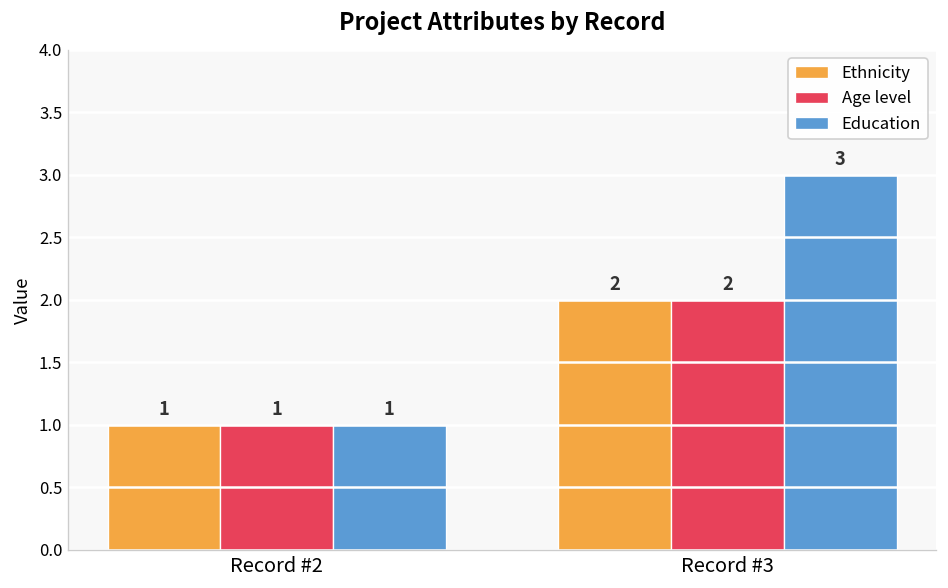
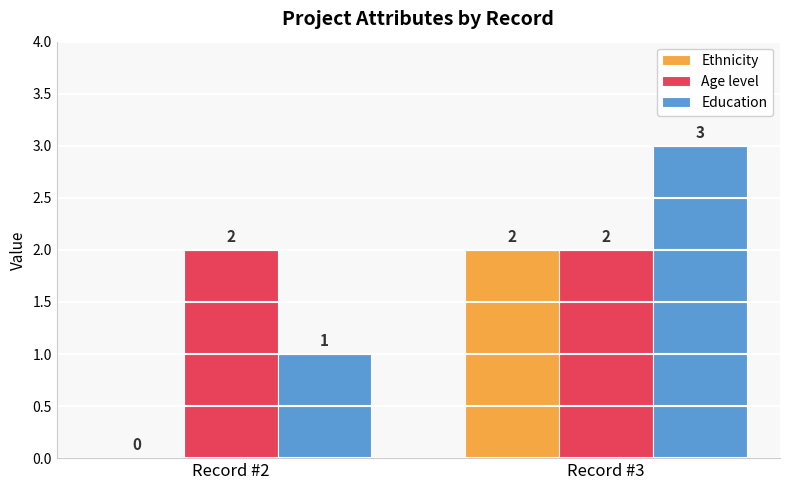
  {
    "Ethnicity": {
-     "Record #2": 1,
+     "Record #2": 0,
      "Record #3": 2
    },
    "Age level": {
-     "Record #2": 1,
+     "Record #2": 2,
      "Record #3": 2
    },
    "Education": {
      "Record #2": 1,
      "Record #3": 3
    }
  }
